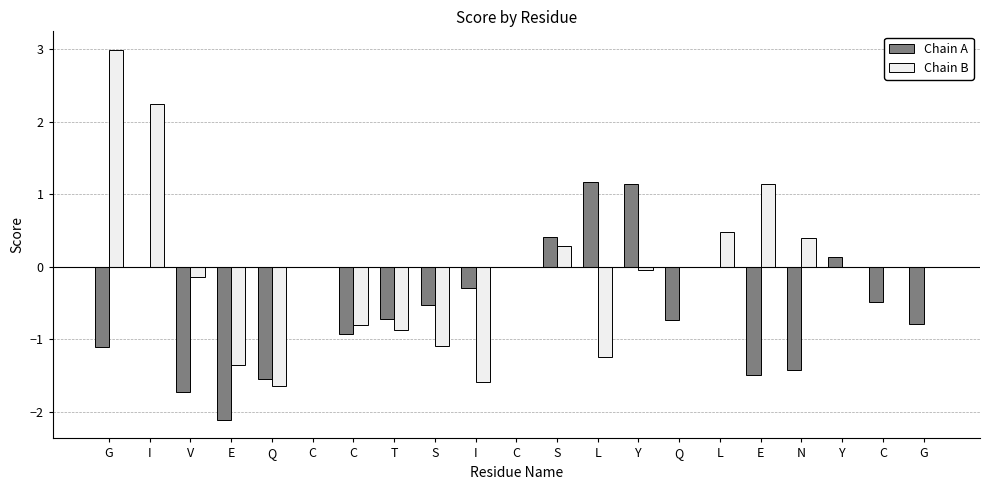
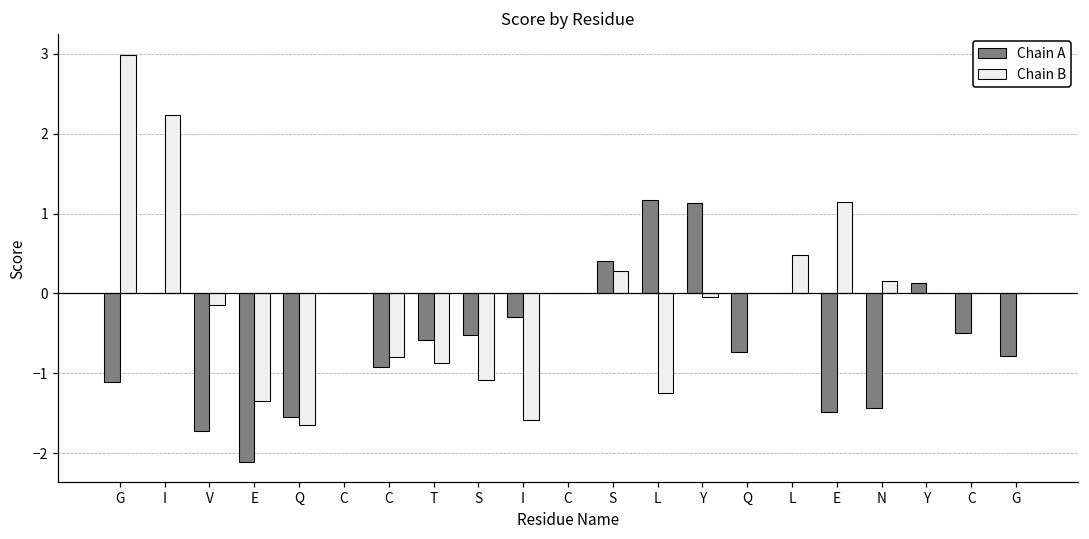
  {
    "Chain A": {
      "V": -1.7,
-     "T": -0.7,
+     "T": -0.6,
      "N": -1.4
    },
    "Chain B": {
      "V": -0.1,
      "T": -0.9,
-     "N": 0.4
+     "N": 0.2
    }
  }
